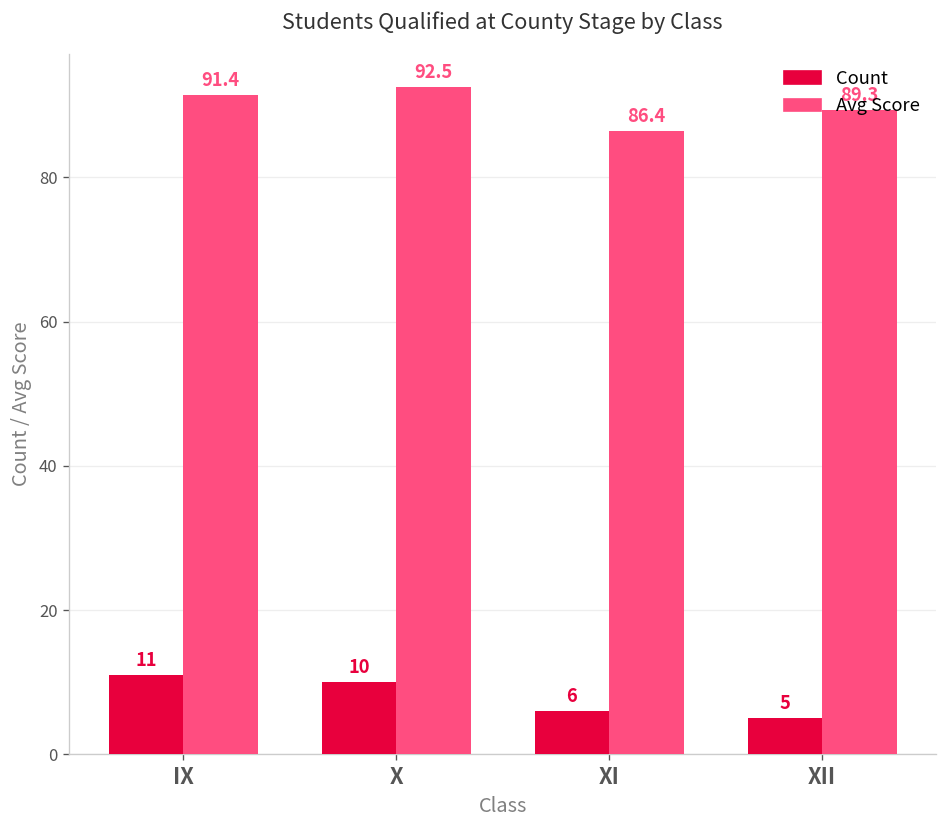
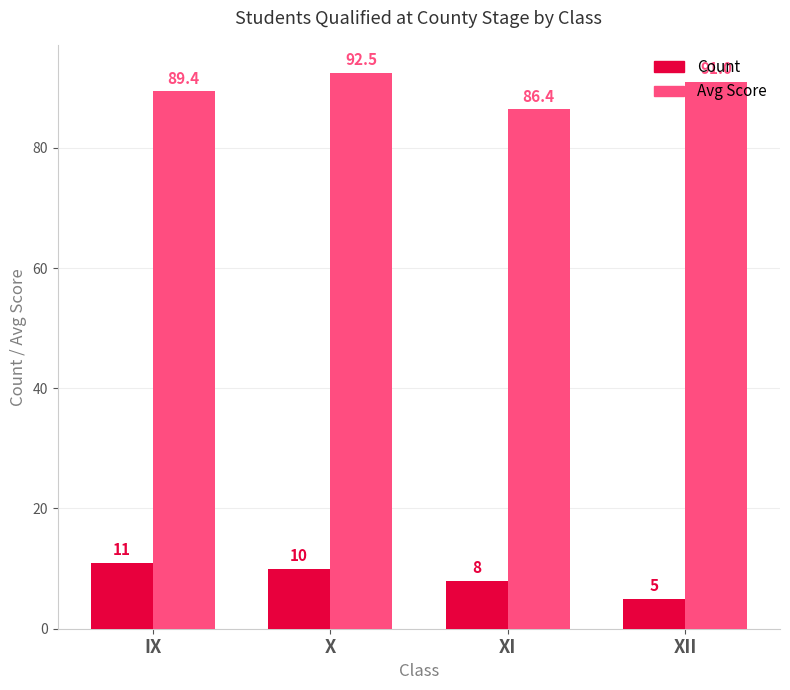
  {
    "Count": {
      "IX": 11,
      "X": 10,
-     "XI": 6,
+     "XI": 8,
      "XII": 5
    },
    "Avg Score": {
-     "IX": 91.4,
+     "IX": 89.4,
      "X": 92.5,
      "XI": 86.4,
-     "XII": 89.3
+     "XII": 91.0
    }
  }
